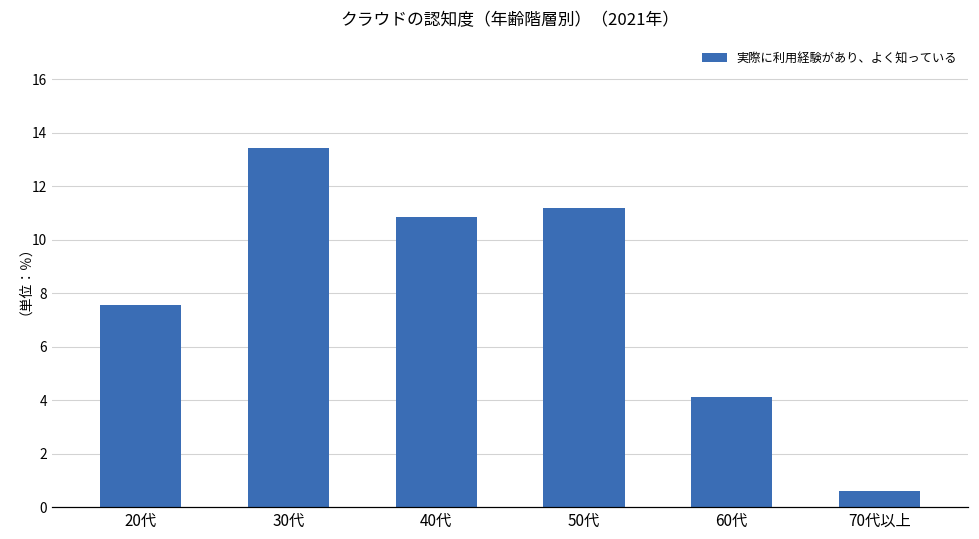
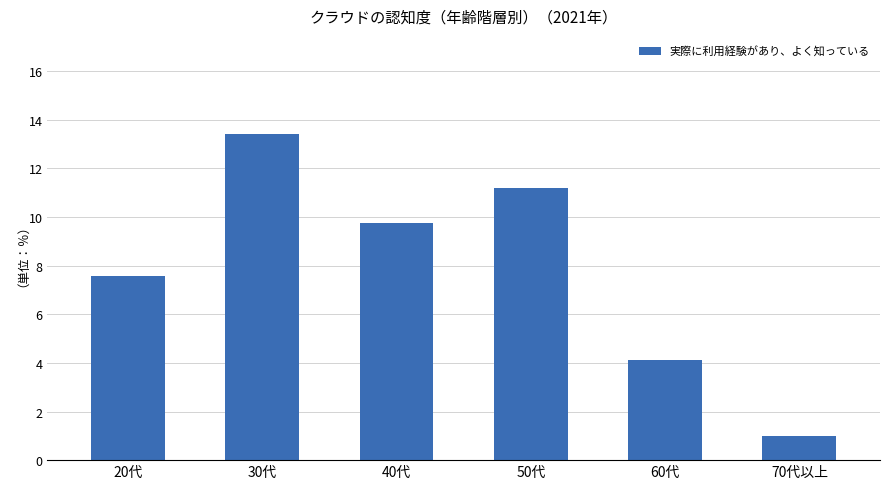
  {
    "20代": 7.6,
    "30代": 13.4,
-   "40代": 10.8,
+   "40代": 9.7,
    "50代": 11.2,
    "60代": 4.1,
-   "70代以上": 0.6
+   "70代以上": 1.0
  }
